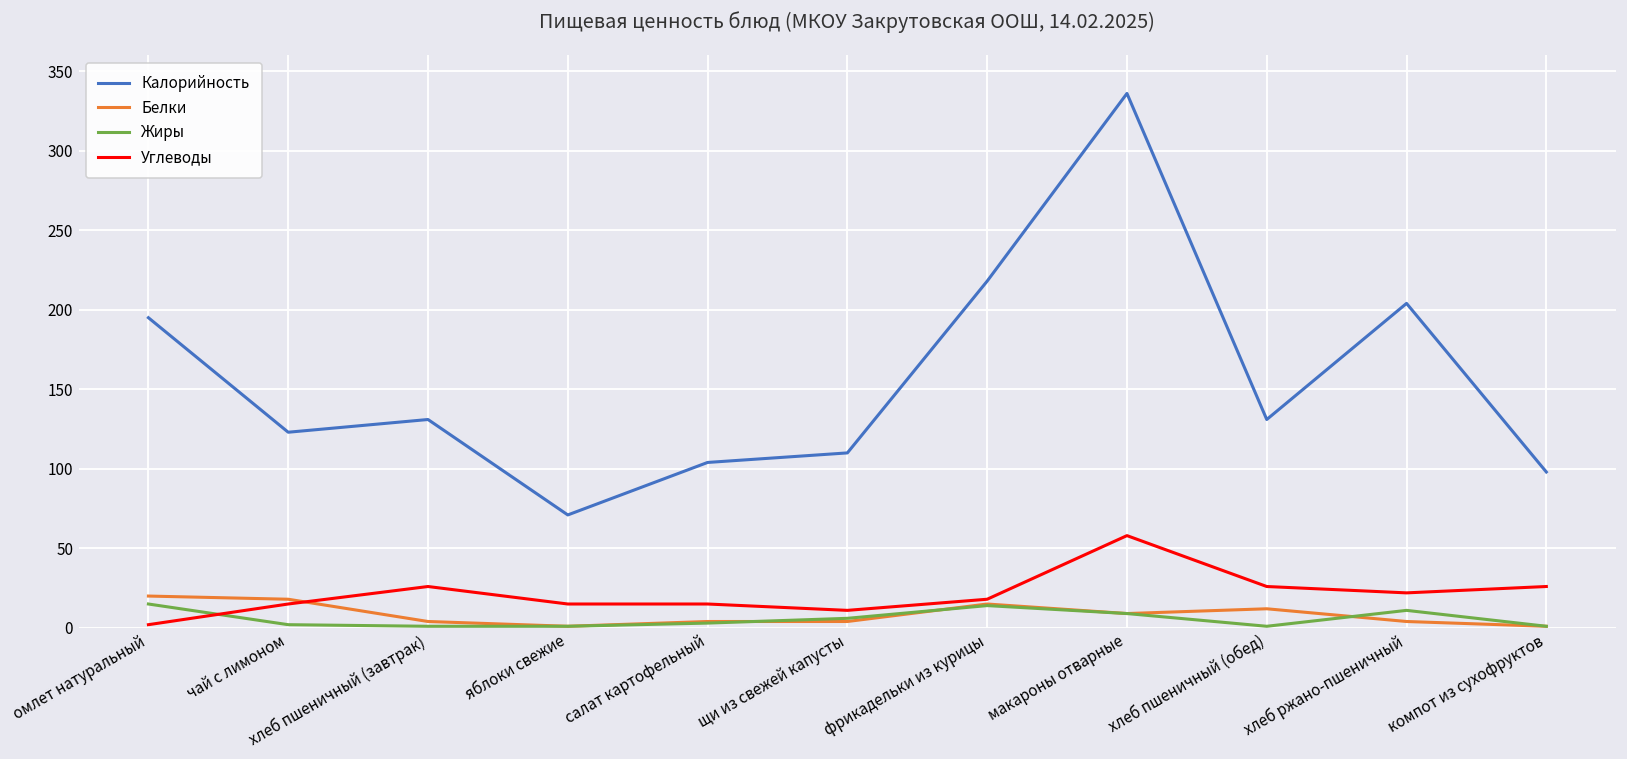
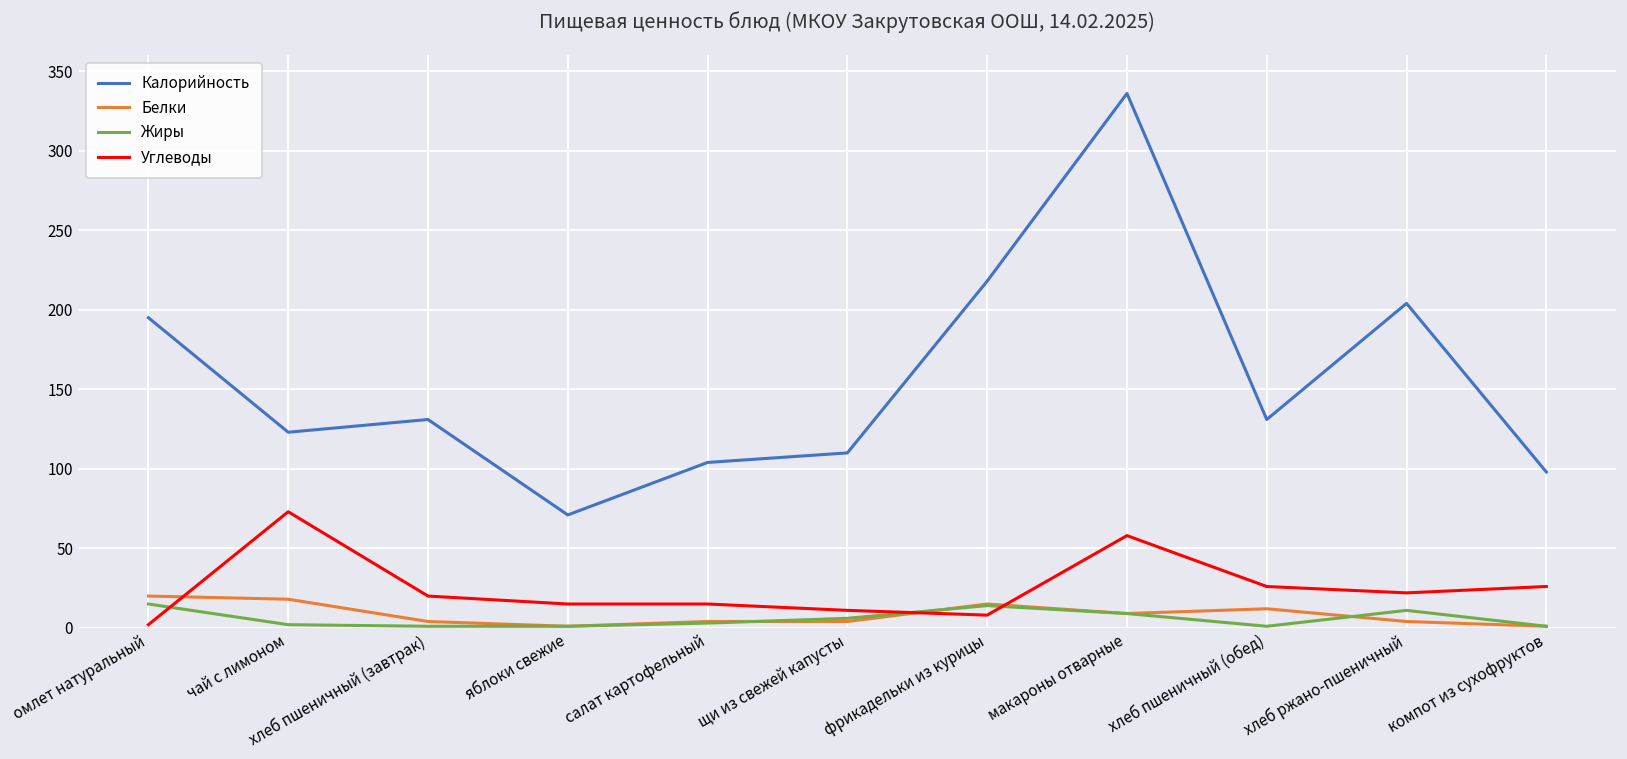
  {
    "Калорийность": {
      "омлет натуральный": 195,
      "чай с лимоном": 123,
      "хлеб пшеничный (завтрак)": 131,
      "яблоки свежие": 71,
      "салат картофельный": 104,
      "щи из свежей капусты": 110,
      "фрикадельки из курицы": 218,
      "макароны отварные": 336,
      "хлеб пшеничный (обед)": 131,
      "хлеб ржано-пшеничный": 204,
      "компот из сухофруктов": 98
    },
    "Белки": {
      "омлет натуральный": 20,
      "чай с лимоном": 18,
      "хлеб пшеничный (завтрак)": 4,
      "щи из свежей капусты": 4,
      "хлеб пшеничный (обед)": 12,
      "хлеб ржано-пшеничный": 4
    },
    "Жиры": {
      "омлет натуральный": 15,
      "чай с лимоном": 2,
      "хлеб пшеничный (завтрак)": 1,
      "щи из свежей капусты": 6,
      "хлеб пшеничный (обед)": 1,
      "хлеб ржано-пшеничный": 11
    },
    "Углеводы": {
      "омлет натуральный": 2,
-     "чай с лимоном": 15,
-     "хлеб пшеничный (завтрак)": 26,
+     "чай с лимоном": 73,
+     "хлеб пшеничный (завтрак)": 20,
      "яблоки свежие": 15,
      "салат картофельный": 15,
      "щи из свежей капусты": 11,
-     "фрикадельки из курицы": 18,
+     "фрикадельки из курицы": 8,
      "макароны отварные": 58,
      "хлеб пшеничный (обед)": 26,
      "хлеб ржано-пшеничный": 22,
      "компот из сухофруктов": 26
    }
  }
